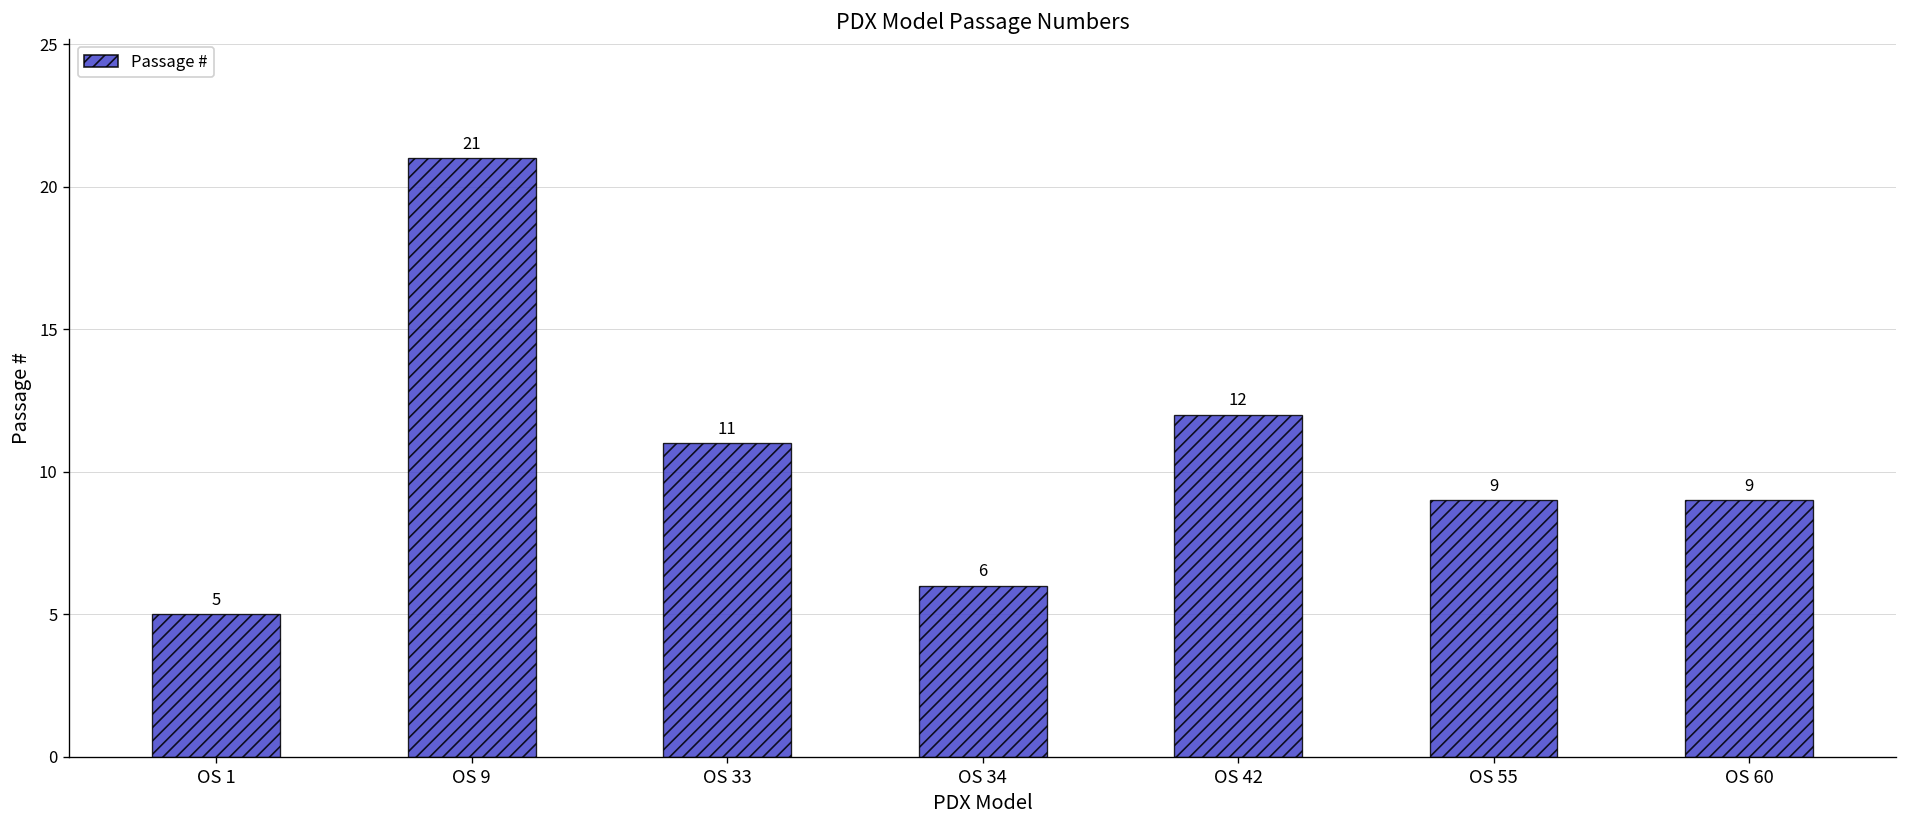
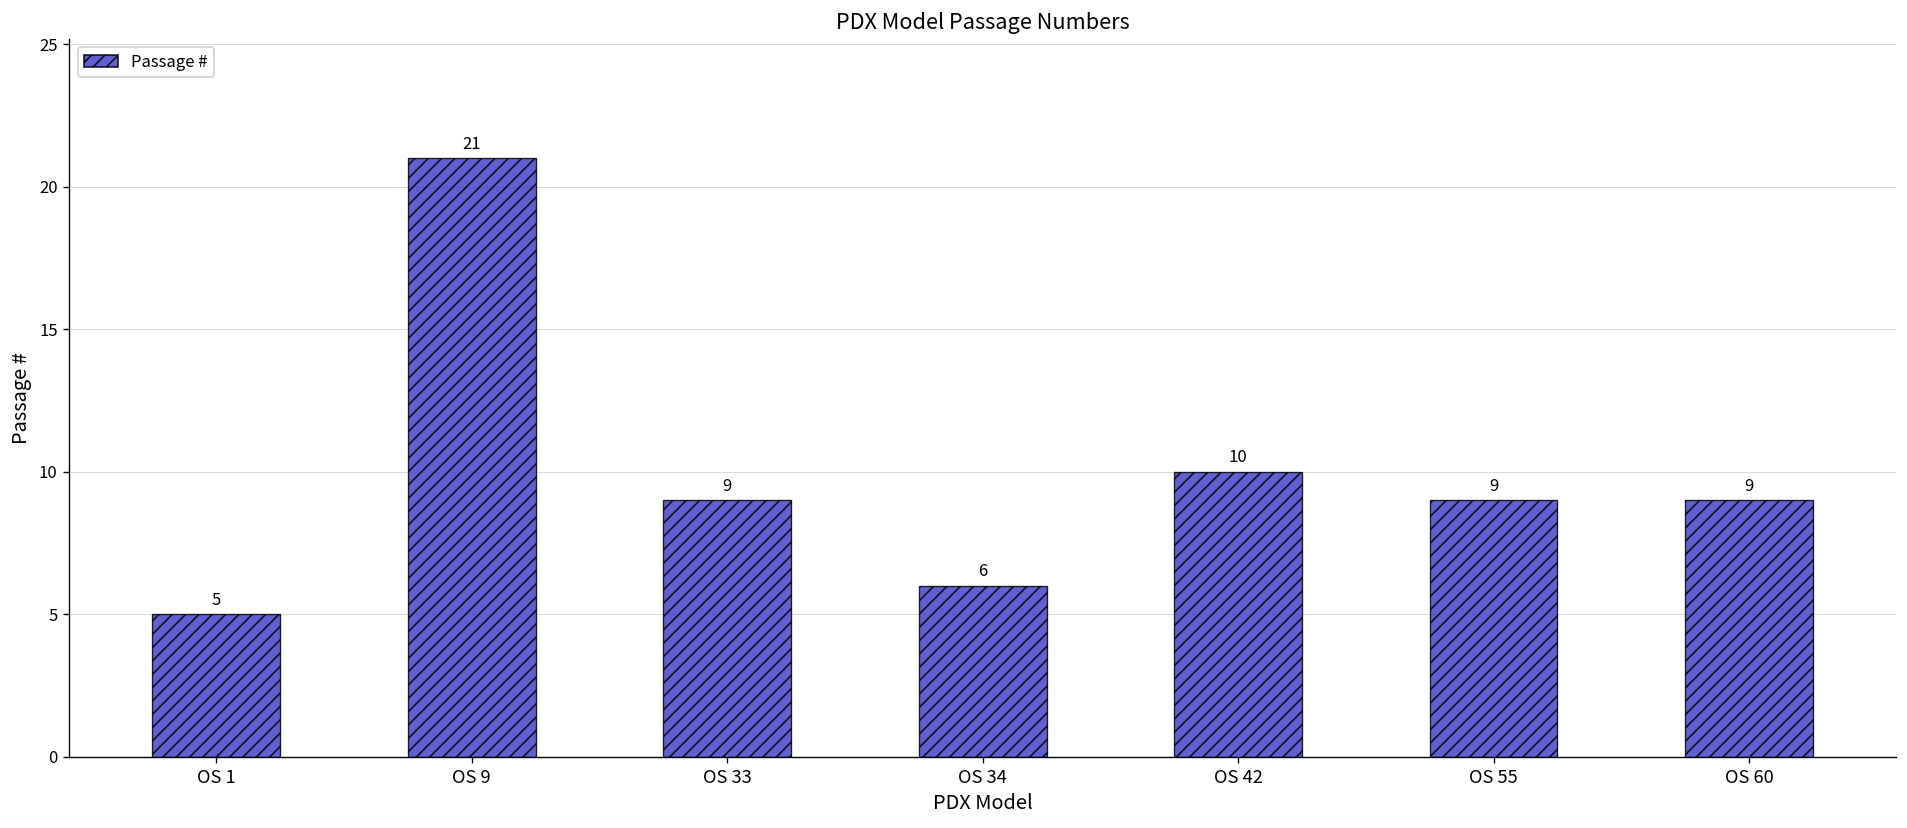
  {
    "OS 1": 5,
    "OS 9": 21,
-   "OS 33": 11,
+   "OS 33": 9,
    "OS 34": 6,
-   "OS 42": 12,
+   "OS 42": 10,
    "OS 55": 9,
    "OS 60": 9
  }
